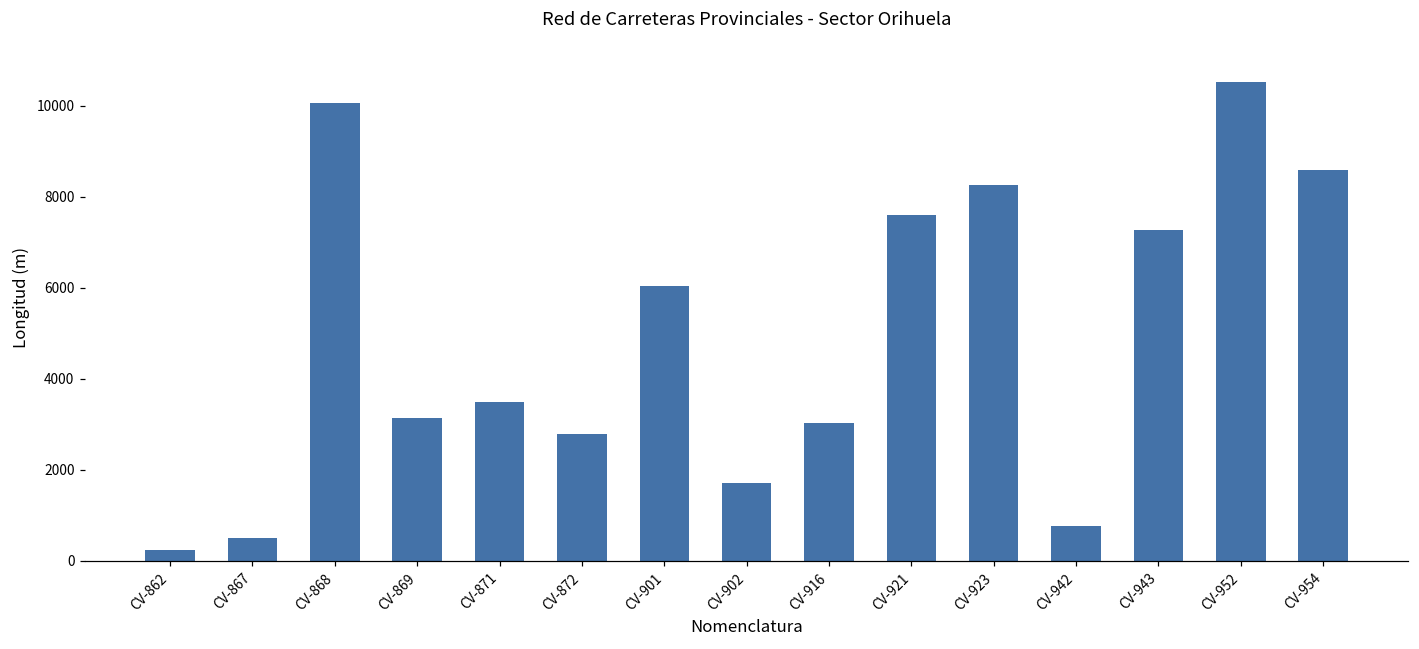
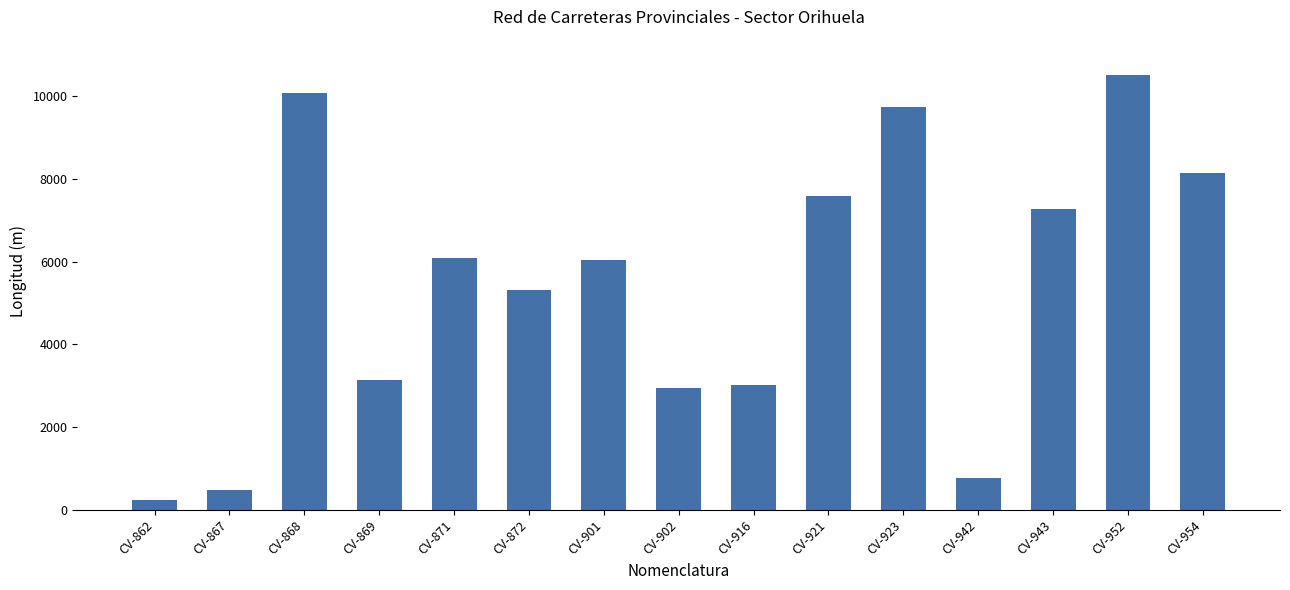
  {
    "CV-862": 200,
    "CV-867": 500,
    "CV-868": 10100,
    "CV-869": 3100,
-   "CV-871": 3500,
-   "CV-872": 2800,
+   "CV-871": 6100,
+   "CV-872": 5300,
    "CV-901": 6000,
-   "CV-902": 1700,
+   "CV-902": 2900,
    "CV-916": 3000,
    "CV-921": 7600,
-   "CV-923": 8300,
+   "CV-923": 9700,
    "CV-942": 800,
    "CV-943": 7300,
    "CV-952": 10500,
-   "CV-954": 8600
+   "CV-954": 8100
  }
